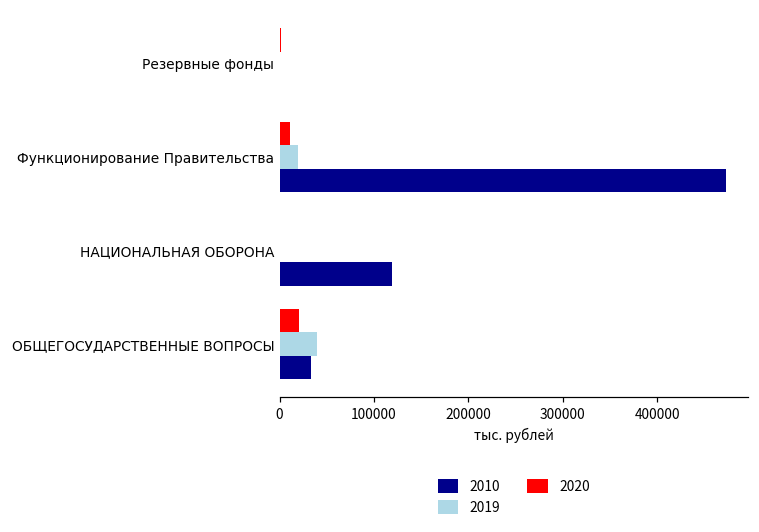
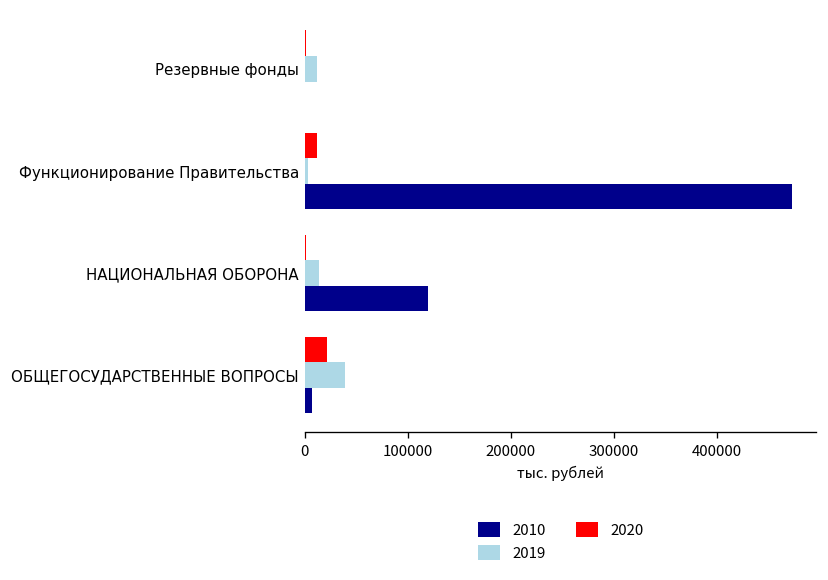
  {
    "2010": {
      "Функционирование Правительства": 470000,
      "НАЦИОНАЛЬНАЯ ОБОРОНА": 120000,
-     "ОБЩЕГОСУДАРСТВЕННЫЕ ВОПРОСЫ": 30000
+     "ОБЩЕГОСУДАРСТВЕННЫЕ ВОПРОСЫ": 10000
    },
    "2019": {
-     "Резервные фонды": 0,
-     "Функционирование Правительства": 20000,
-     "НАЦИОНАЛЬНАЯ ОБОРОНА": 0,
+     "Резервные фонды": 10000,
+     "Функционирование Правительства": 0,
+     "НАЦИОНАЛЬНАЯ ОБОРОНА": 10000,
      "ОБЩЕГОСУДАРСТВЕННЫЕ ВОПРОСЫ": 40000
    },
    "2020": {
      "Функционирование Правительства": 10000,
      "ОБЩЕГОСУДАРСТВЕННЫЕ ВОПРОСЫ": 20000
    }
  }
